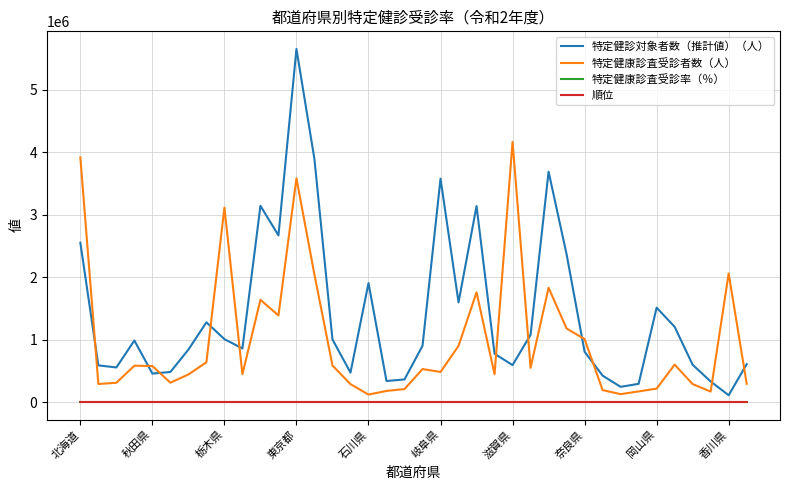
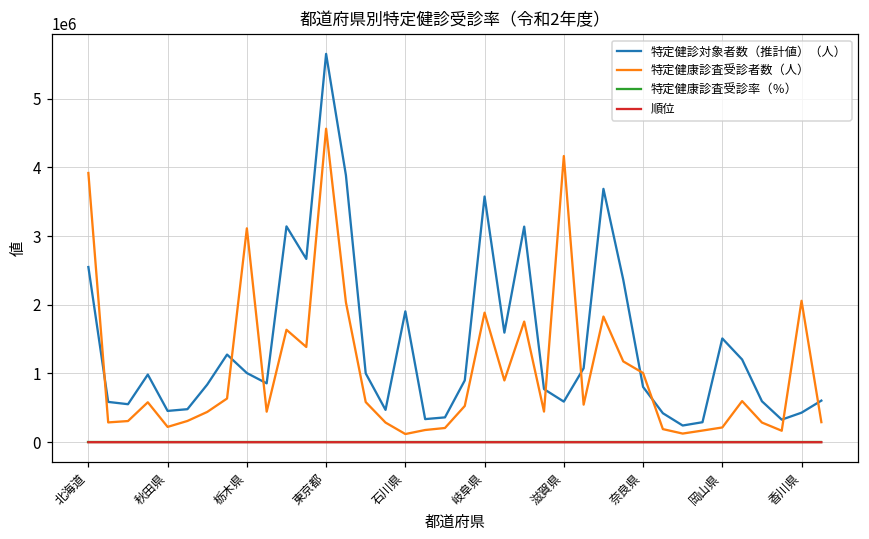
  {
    "特定健診対象者数（推計値）（人）": {
      "北海道": 2500000,
      "秋田県": 500000,
      "栃木県": 1000000,
      "東京都": 5700000,
      "石川県": 1900000,
      "岐阜県": 3600000,
      "滋賀県": 600000,
      "奈良県": 800000,
      "岡山県": 1500000,
-     "香川県": 100000
+     "香川県": 400000
    },
    "特定健康診査受診者数（人）": {
      "北海道": 3900000,
-     "秋田県": 600000,
+     "秋田県": 200000,
      "栃木県": 3100000,
-     "東京都": 3600000,
+     "東京都": 4600000,
      "石川県": 100000,
-     "岐阜県": 500000,
+     "岐阜県": 1900000,
      "滋賀県": 4200000,
      "奈良県": 1000000,
      "岡山県": 200000,
      "香川県": 2100000
    },
    "順位": {
      "北海道": 0,
      "秋田県": 0,
      "栃木県": 0,
      "東京都": 0,
      "石川県": 0,
      "岐阜県": 0,
      "滋賀県": 0,
      "奈良県": 0,
      "岡山県": 0,
      "香川県": 0
    }
  }
